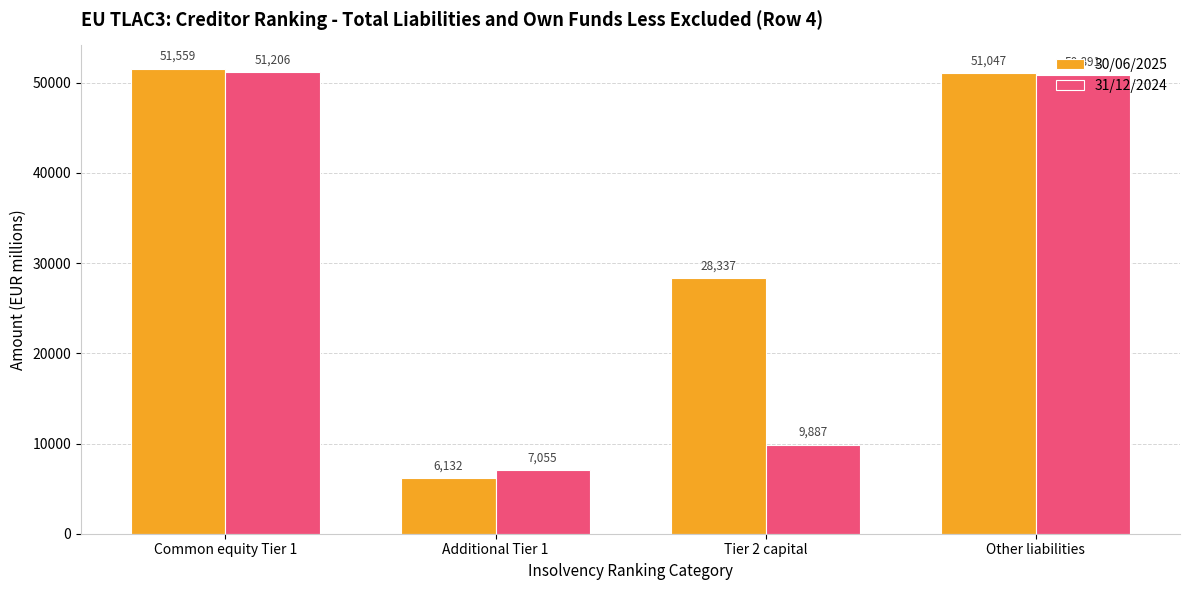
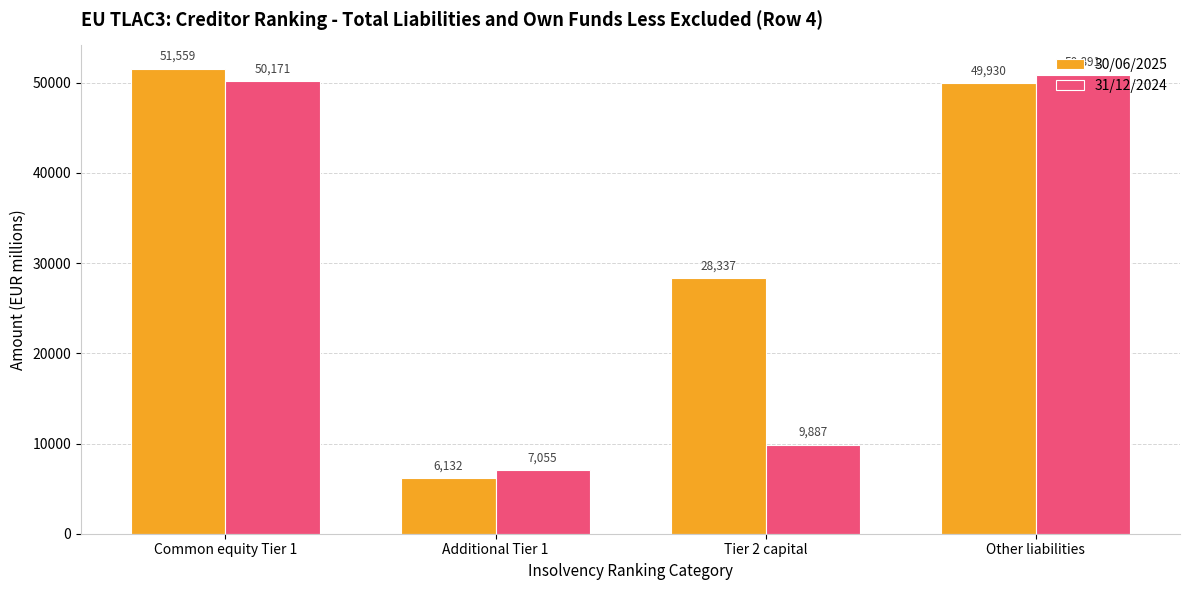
  {
    "30/06/2025": {
      "Common equity Tier 1": "51,559",
      "Additional Tier 1": "6,132",
      "Tier 2 capital": "28,337",
-     "Other liabilities": "51,047"
+     "Other liabilities": "49,930"
    },
    "31/12/2024": {
-     "Common equity Tier 1": "51,206",
+     "Common equity Tier 1": "50,171",
      "Additional Tier 1": "7,055",
      "Tier 2 capital": "9,887",
      "Other liabilities": "50,891"
    }
  }
